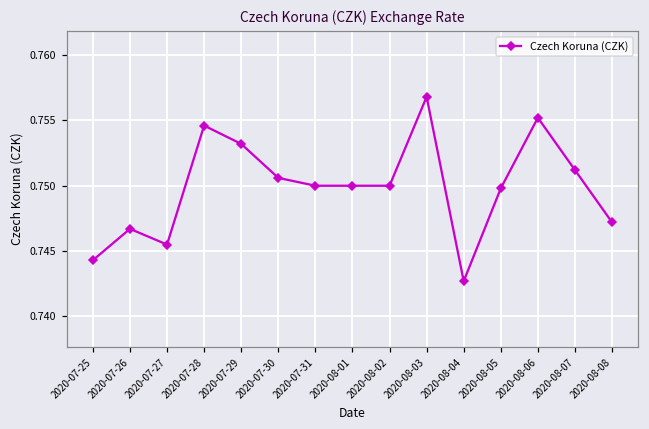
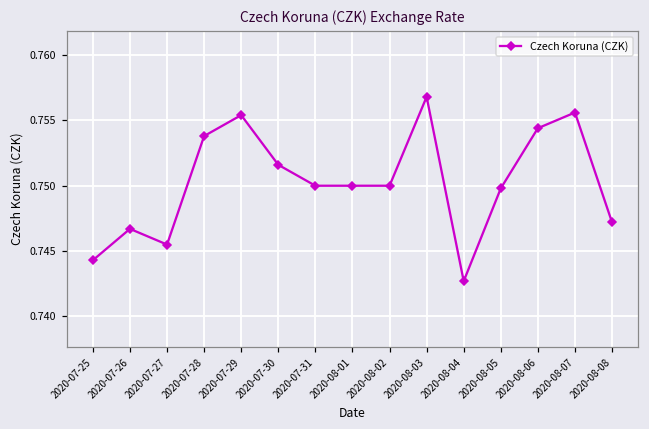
  {
    "2020-07-25": 0.7443,
    "2020-07-26": 0.7467,
    "2020-07-27": 0.7455,
-   "2020-07-28": 0.7546,
-   "2020-07-29": 0.7532,
-   "2020-07-30": 0.7506,
+   "2020-07-28": 0.7538,
+   "2020-07-29": 0.7554,
+   "2020-07-30": 0.7516,
    "2020-07-31": 0.7500,
    "2020-08-01": 0.7500,
    "2020-08-02": 0.7500,
    "2020-08-03": 0.7568,
    "2020-08-04": 0.7427,
    "2020-08-05": 0.7498,
-   "2020-08-06": 0.7552,
-   "2020-08-07": 0.7512,
+   "2020-08-06": 0.7544,
+   "2020-08-07": 0.7556,
    "2020-08-08": 0.7472
  }
